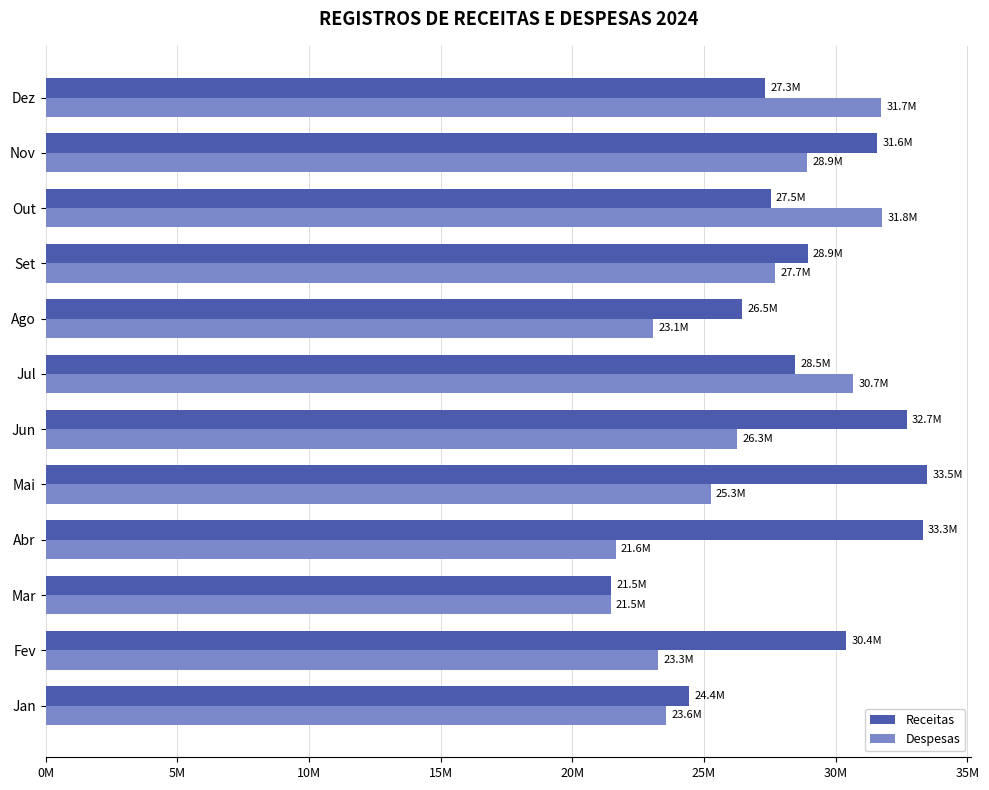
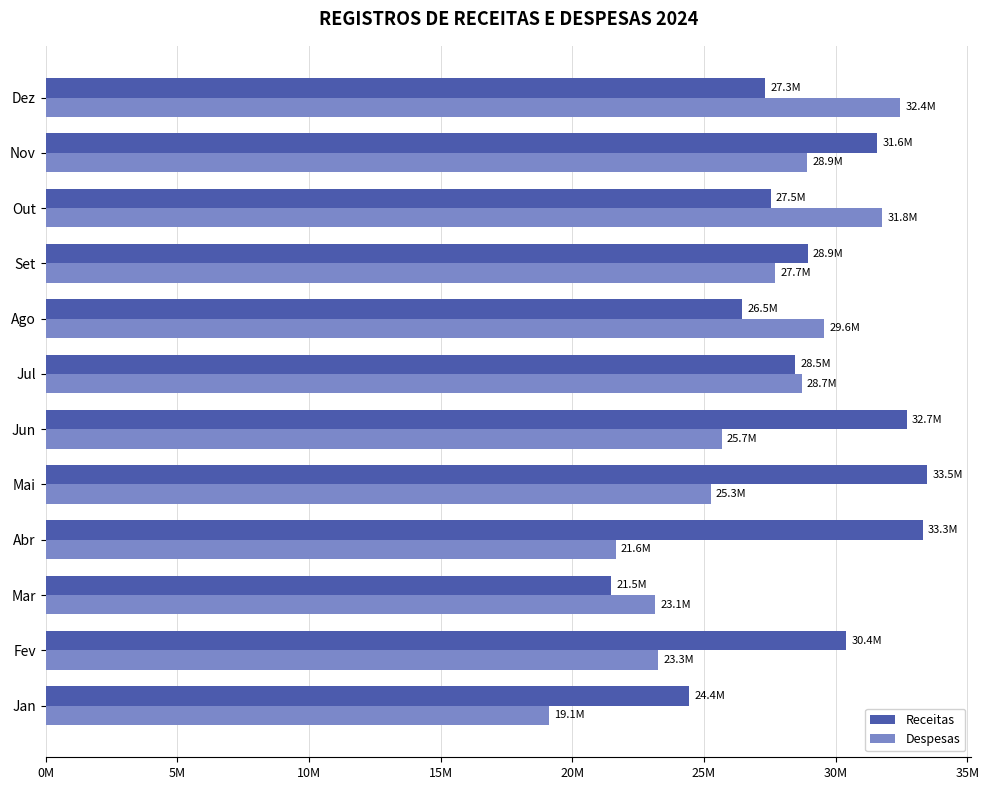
  {
    "Receitas": {
      "Dez": "27.3M",
      "Nov": "31.6M",
      "Out": "27.5M",
      "Set": "28.9M",
      "Ago": "26.5M",
      "Jul": "28.5M",
      "Jun": "32.7M",
      "Mai": "33.5M",
      "Abr": "33.3M",
      "Mar": "21.5M",
      "Fev": "30.4M",
      "Jan": "24.4M"
    },
    "Despesas": {
-     "Dez": "31.7M",
+     "Dez": "32.4M",
      "Nov": "28.9M",
      "Out": "31.8M",
      "Set": "27.7M",
-     "Ago": "23.1M",
-     "Jul": "30.7M",
-     "Jun": "26.3M",
+     "Ago": "29.6M",
+     "Jul": "28.7M",
+     "Jun": "25.7M",
      "Mai": "25.3M",
      "Abr": "21.6M",
-     "Mar": "21.5M",
+     "Mar": "23.1M",
      "Fev": "23.3M",
-     "Jan": "23.6M"
+     "Jan": "19.1M"
    }
  }
